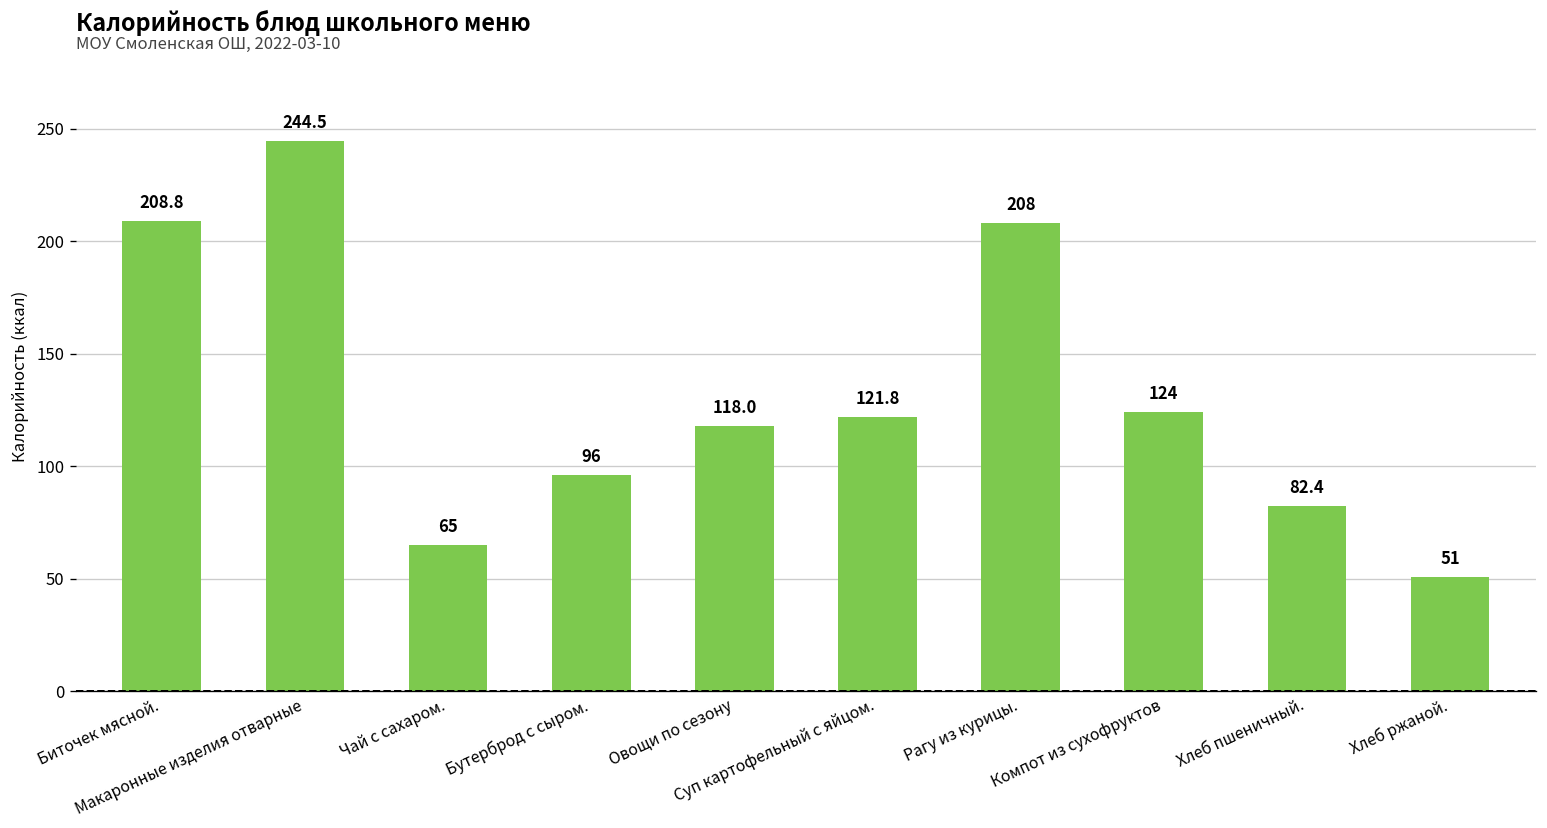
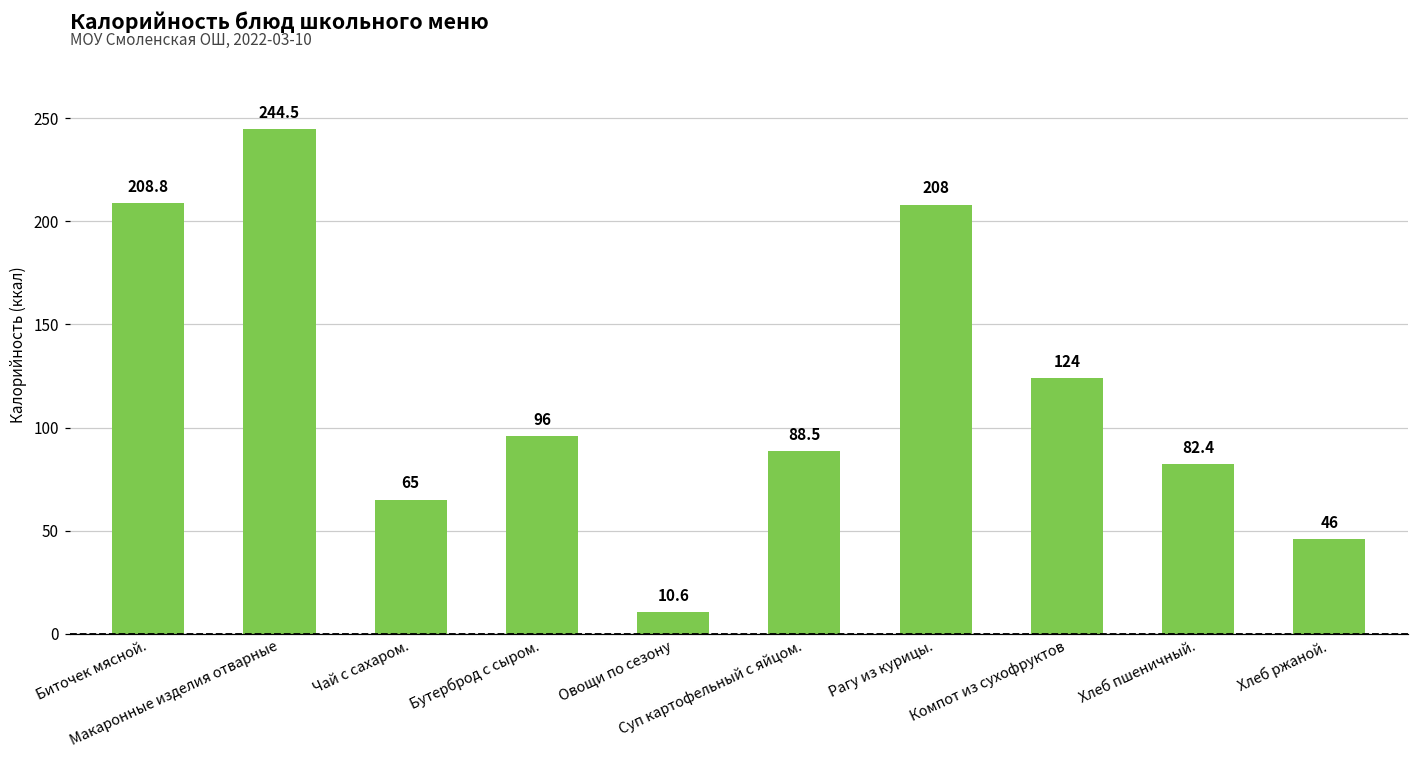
  {
    "Биточек мясной.": 208.8,
    "Макаронные изделия отварные": 244.5,
    "Чай с сахаром.": 65,
    "Бутерброд с сыром.": 96,
-   "Овощи по сезону": 118.0,
-   "Суп картофельный с яйцом.": 121.8,
+   "Овощи по сезону": 10.6,
+   "Суп картофельный с яйцом.": 88.5,
    "Рагу из курицы.": 208,
    "Компот из сухофруктов": 124,
    "Хлеб пшеничный.": 82.4,
-   "Хлеб ржаной.": 51
+   "Хлеб ржаной.": 46
  }
